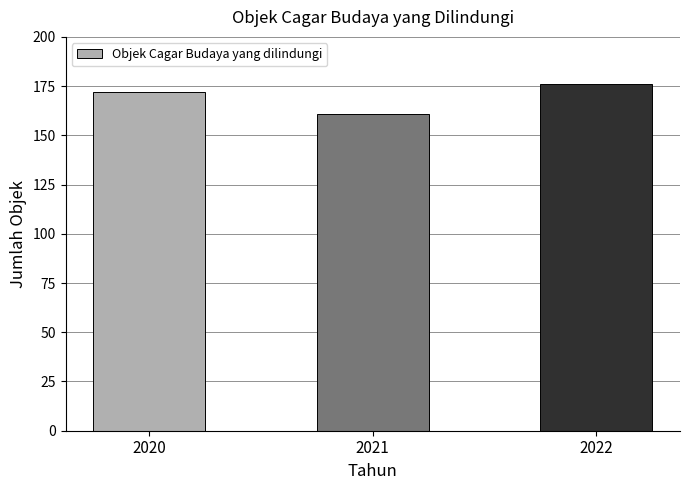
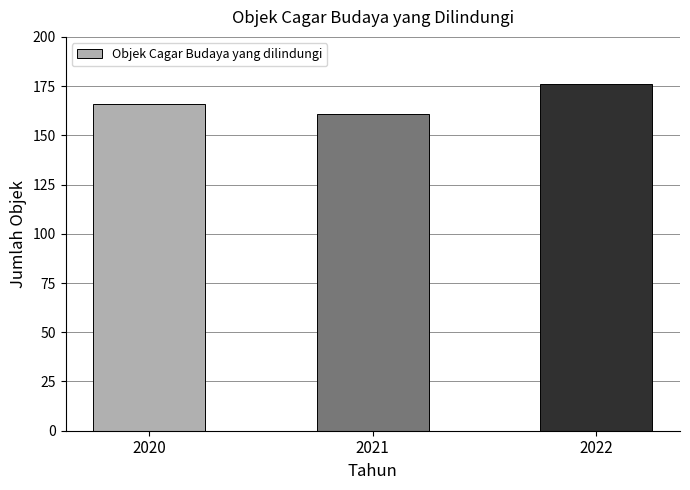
  {
-   "2020": 172,
+   "2020": 166,
    "2021": 161,
    "2022": 176
  }
